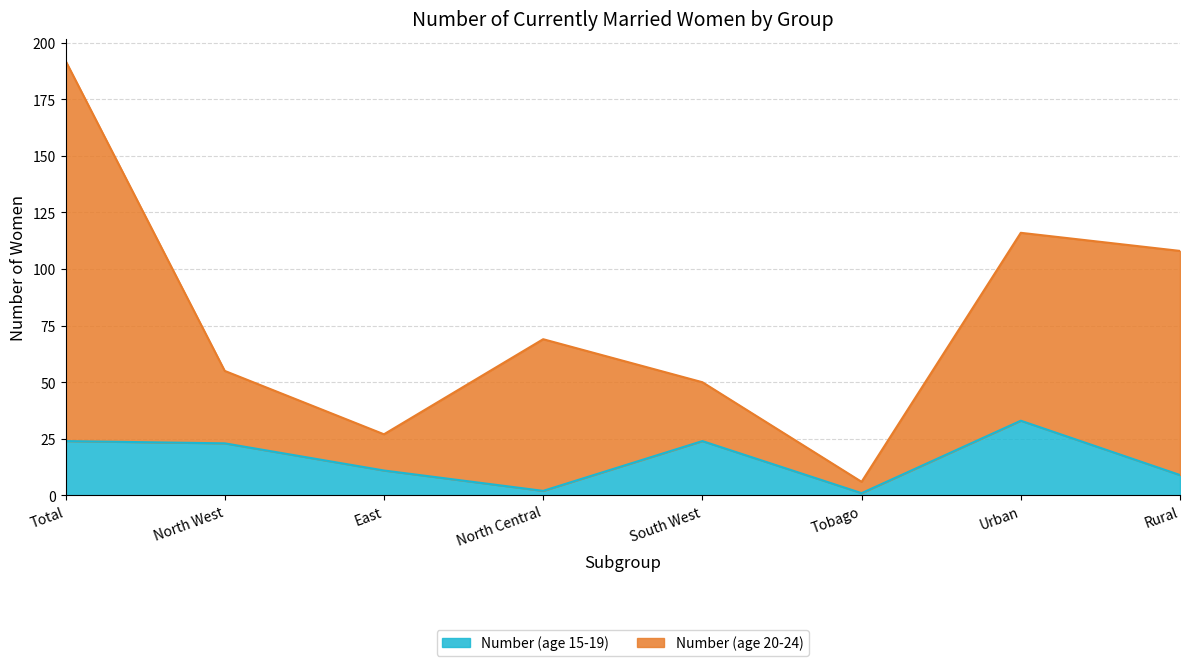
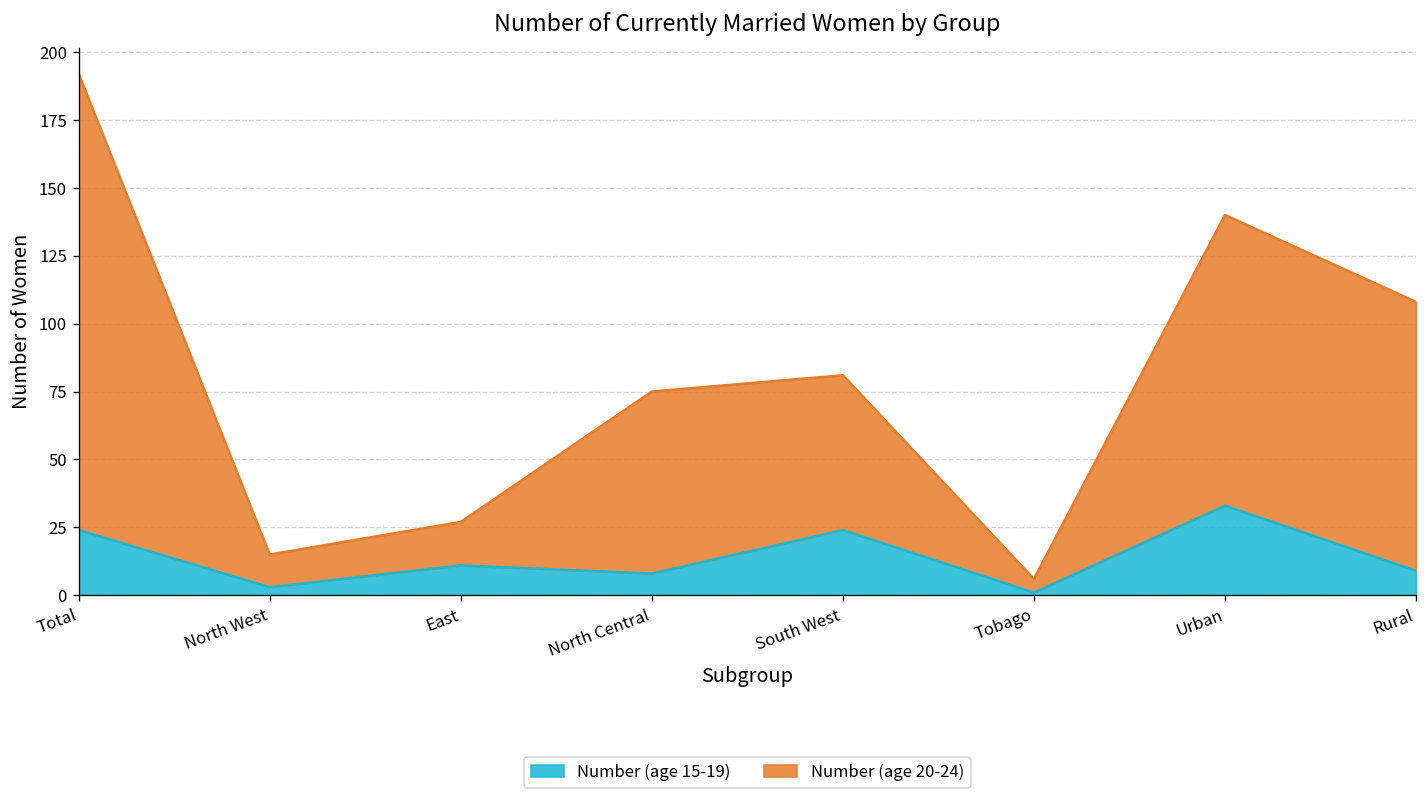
  {
    "Number (age 15-19)": {
      "Total": 24,
-     "North West": 23,
+     "North West": 3,
      "East": 11,
-     "North Central": 2,
+     "North Central": 8,
      "South West": 24,
      "Tobago": 1,
      "Urban": 33,
      "Rural": 9
    },
    "Number (age 20-24)": {
      "Total": 168,
-     "North West": 32,
+     "North West": 12,
      "East": 16,
      "North Central": 67,
-     "South West": 26,
+     "South West": 57,
      "Tobago": 5,
-     "Urban": 83,
+     "Urban": 107,
      "Rural": 99
    }
  }
